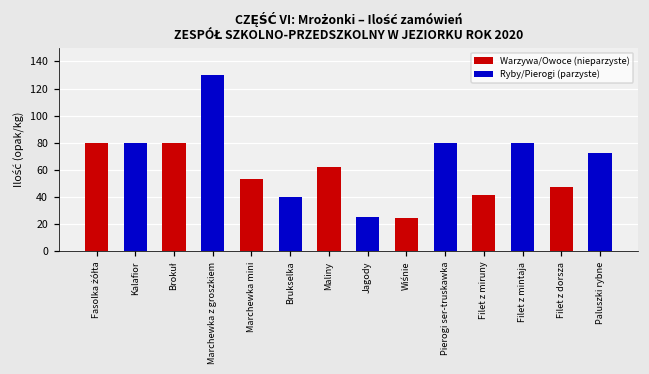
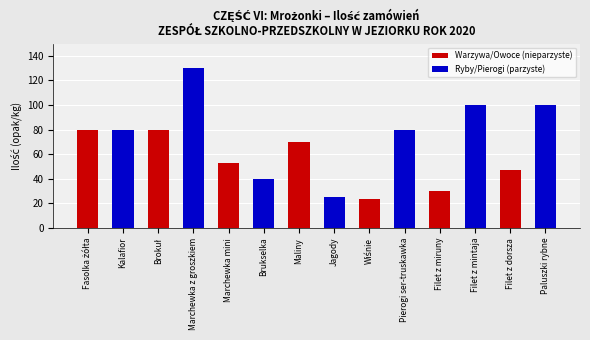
  {
    "Fasolka żółta": 80,
    "Kalafior": 80,
    "Brokuł": 80,
    "Marchewka z groszkiem": 130,
    "Marchewka mini": 53,
    "Brukselka": 40,
-   "Maliny": 62,
+   "Maliny": 70,
    "Jagody": 25,
    "Wiśnie": 24,
    "Pierogi ser-truskawka": 80,
-   "Filet z miruny": 41,
-   "Filet z mintaja": 80,
+   "Filet z miruny": 30,
+   "Filet z mintaja": 100,
    "Filet z dorsza": 47,
-   "Paluszki rybne": 72
+   "Paluszki rybne": 100
  }
